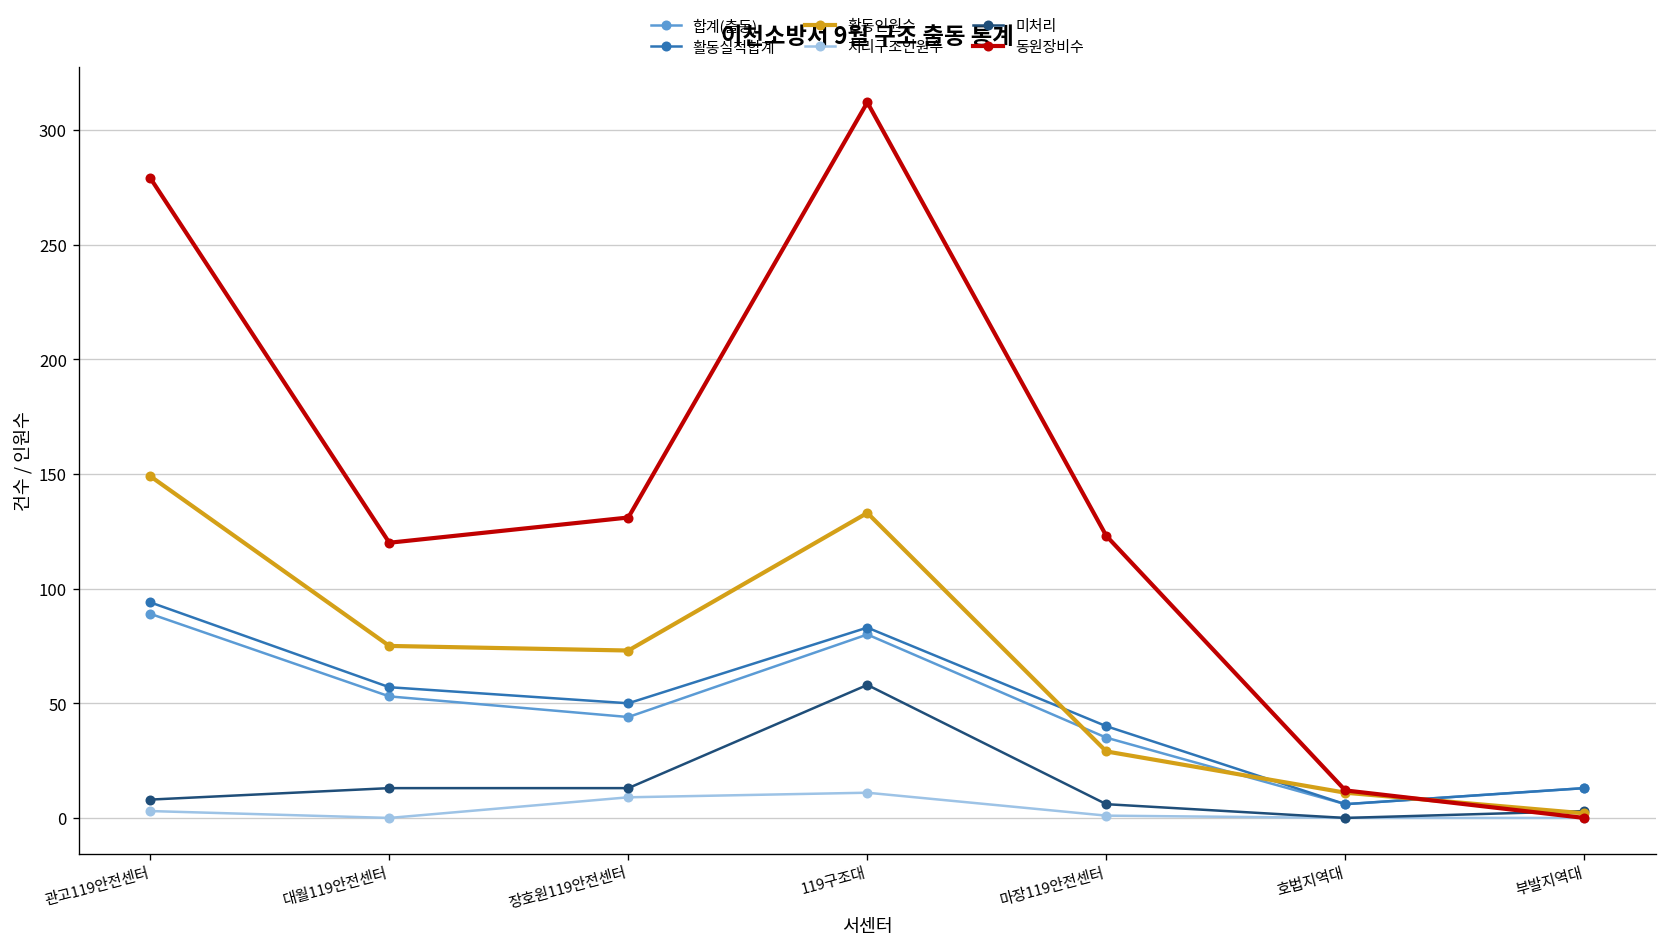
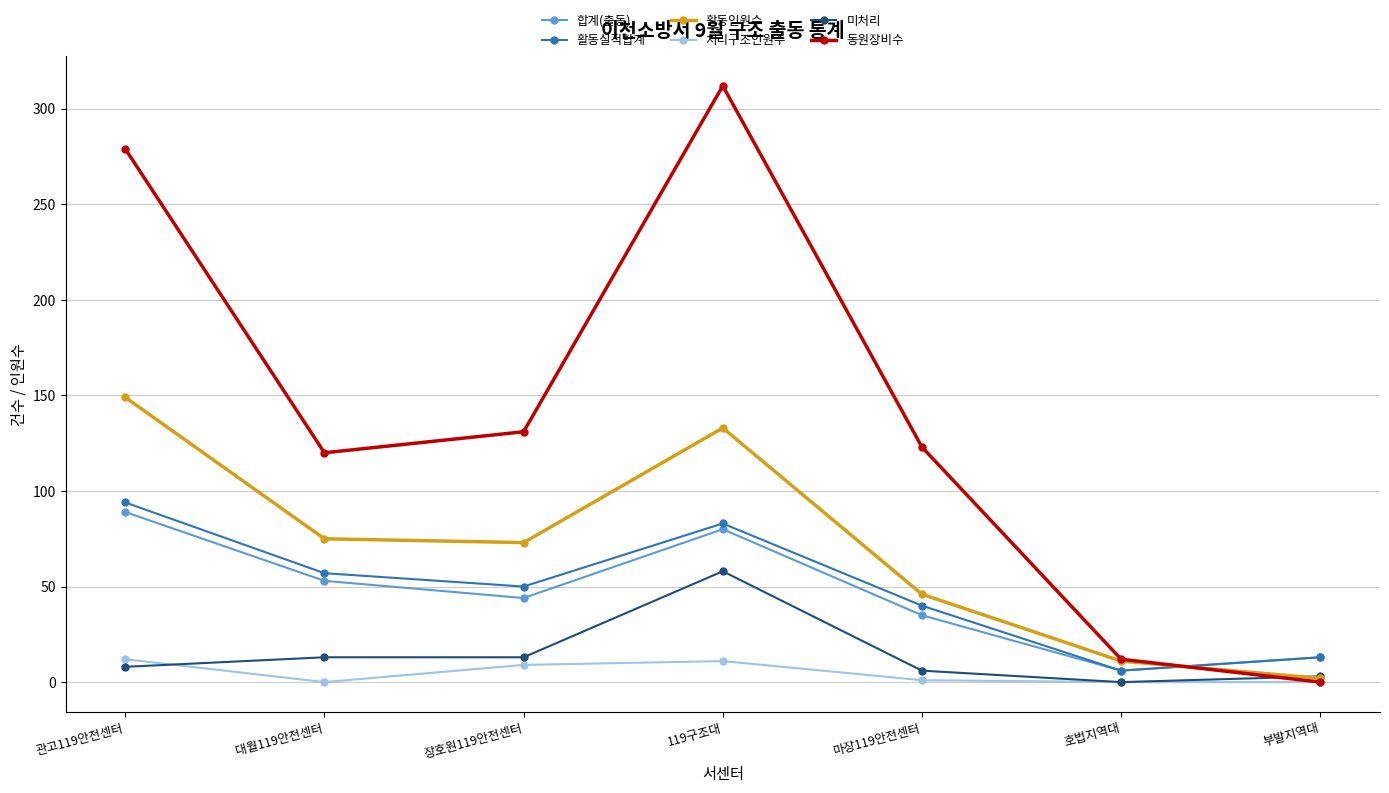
  {
    "합계(출동)": {
      "관고119안전센터": 89,
      "대월119안전센터": 53,
      "장호원119안전센터": 44,
      "119구조대": 80,
      "마장119안전센터": 35
    },
    "활동실적합계": {
      "관고119안전센터": 94,
      "대월119안전센터": 57,
      "장호원119안전센터": 50,
      "119구조대": 83,
      "마장119안전센터": 40
    },
    "활동인원수": {
      "관고119안전센터": 149,
      "대월119안전센터": 75,
      "장호원119안전센터": 73,
      "119구조대": 133,
-     "마장119안전센터": 29
+     "마장119안전센터": 46
    },
    "처리구조인원수": {
-     "관고119안전센터": 3,
+     "관고119안전센터": 12,
      "대월119안전센터": 0,
      "장호원119안전센터": 9,
      "119구조대": 11,
      "마장119안전센터": 1
    },
    "미처리": {
      "관고119안전센터": 8,
      "대월119안전센터": 13,
      "장호원119안전센터": 13,
      "119구조대": 58,
      "마장119안전센터": 6
    },
    "동원장비수": {
      "관고119안전센터": 279,
      "대월119안전센터": 120,
      "장호원119안전센터": 131,
      "119구조대": 312,
      "마장119안전센터": 123
    }
  }
